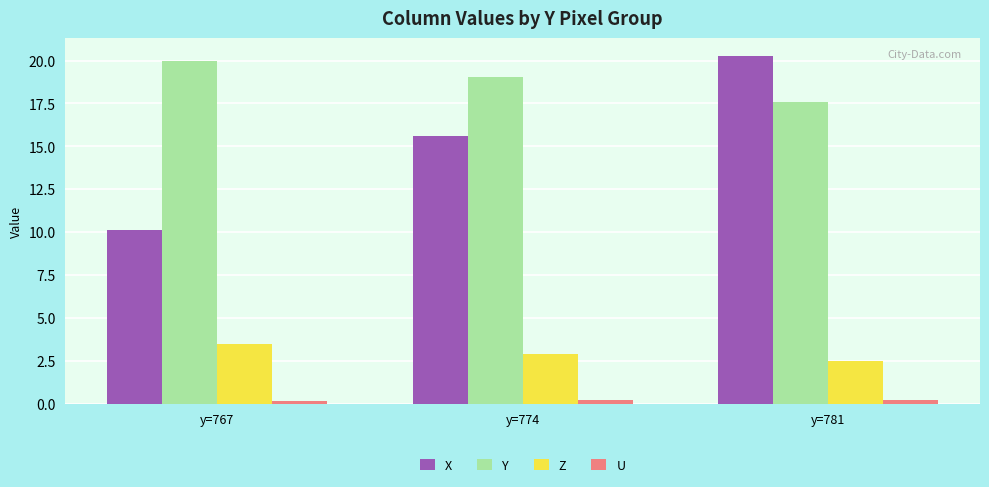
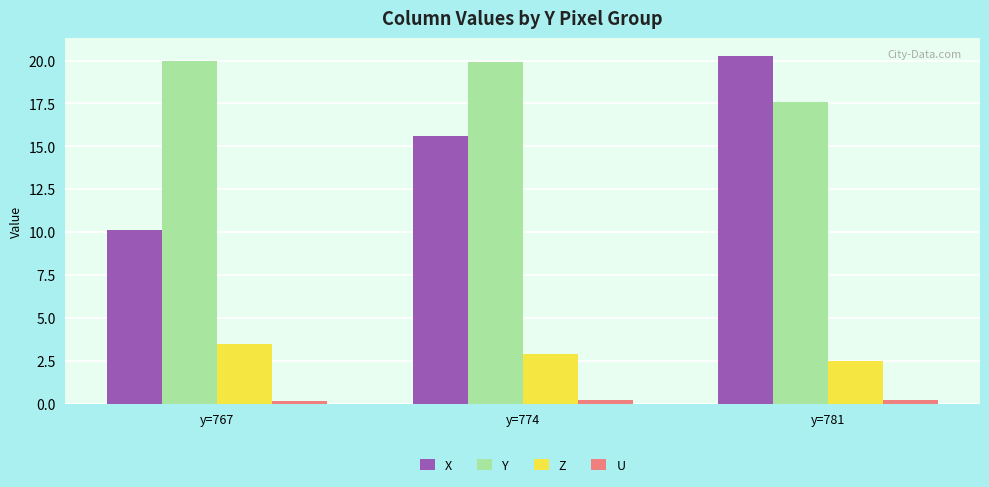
  {
    "X": {
      "y=767": 10.1,
      "y=774": 15.6,
      "y=781": 20.3
    },
    "Y": {
      "y=767": 20.0,
-     "y=774": 19.0,
+     "y=774": 19.9,
      "y=781": 17.6
    },
    "Z": {
      "y=767": 3.5,
      "y=774": 2.9,
      "y=781": 2.5
    },
    "U": {
      "y=767": 0.2,
      "y=774": 0.2,
      "y=781": 0.2
    }
  }
